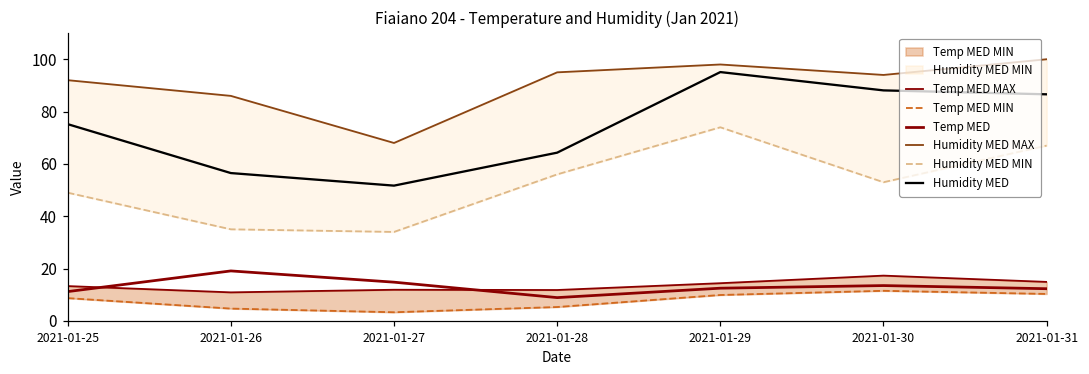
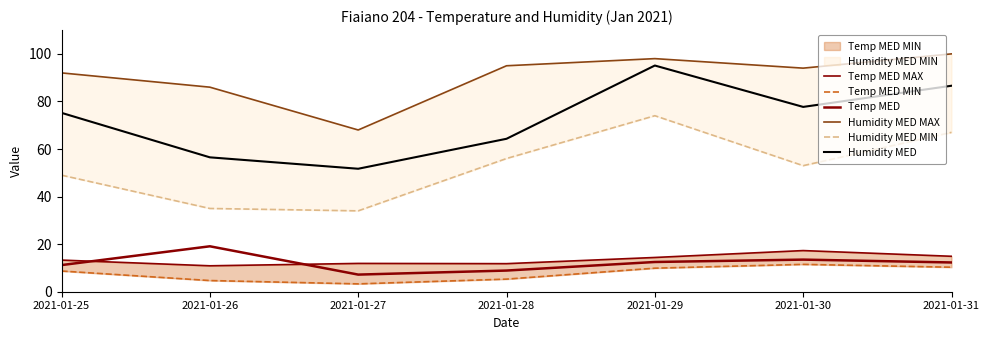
  {
    "Temp MED": {
      "2021-01-25": 11,
      "2021-01-26": 19,
-     "2021-01-27": 15,
+     "2021-01-27": 7,
      "2021-01-28": 9,
      "2021-01-29": 13,
      "2021-01-30": 14,
      "2021-01-31": 12
    },
    "Humidity MED": {
      "2021-01-25": 75,
      "2021-01-26": 57,
      "2021-01-27": 52,
      "2021-01-28": 64,
      "2021-01-29": 95,
-     "2021-01-30": 88,
+     "2021-01-30": 78,
      "2021-01-31": 87
    }
  }
